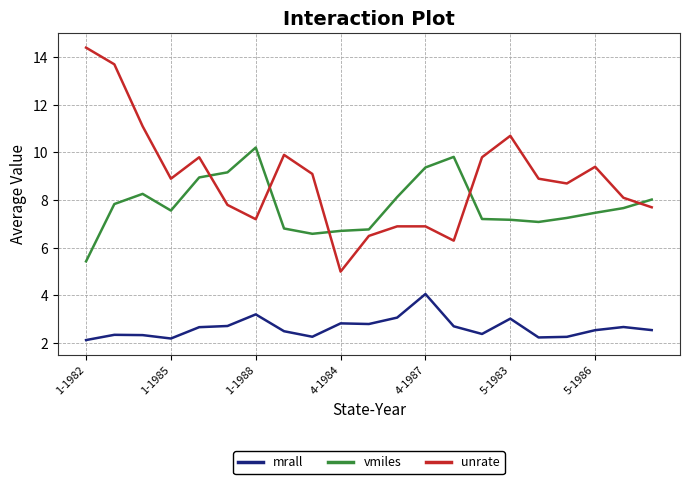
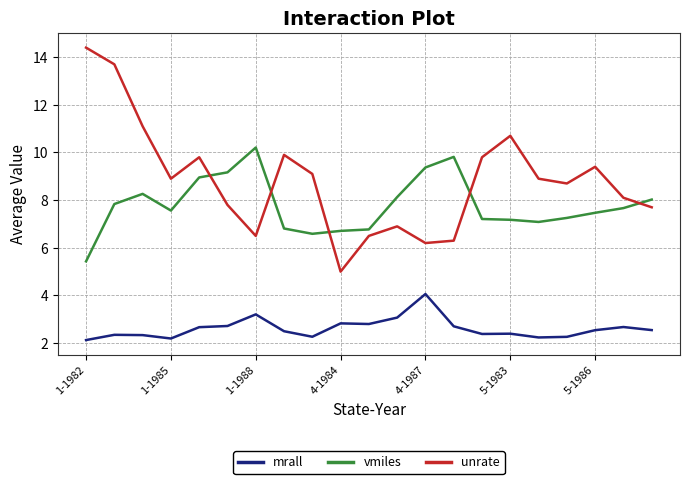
  {
    "mrall": {
      "1-1982": 2.1,
      "1-1985": 2.2,
      "1-1988": 3.2,
      "4-1984": 2.8,
      "4-1987": 4.1,
-     "5-1983": 3.0,
+     "5-1983": 2.4,
      "5-1986": 2.5
    },
    "vmiles": {
      "1-1982": 5.4,
      "1-1985": 7.6,
      "1-1988": 10.2,
      "4-1984": 6.7,
      "4-1987": 9.4,
      "5-1983": 7.2,
      "5-1986": 7.5
    },
    "unrate": {
      "1-1982": 14.4,
      "1-1985": 8.9,
-     "1-1988": 7.2,
+     "1-1988": 6.5,
      "4-1984": 5.0,
-     "4-1987": 6.9,
+     "4-1987": 6.2,
      "5-1983": 10.7,
      "5-1986": 9.4
    }
  }
